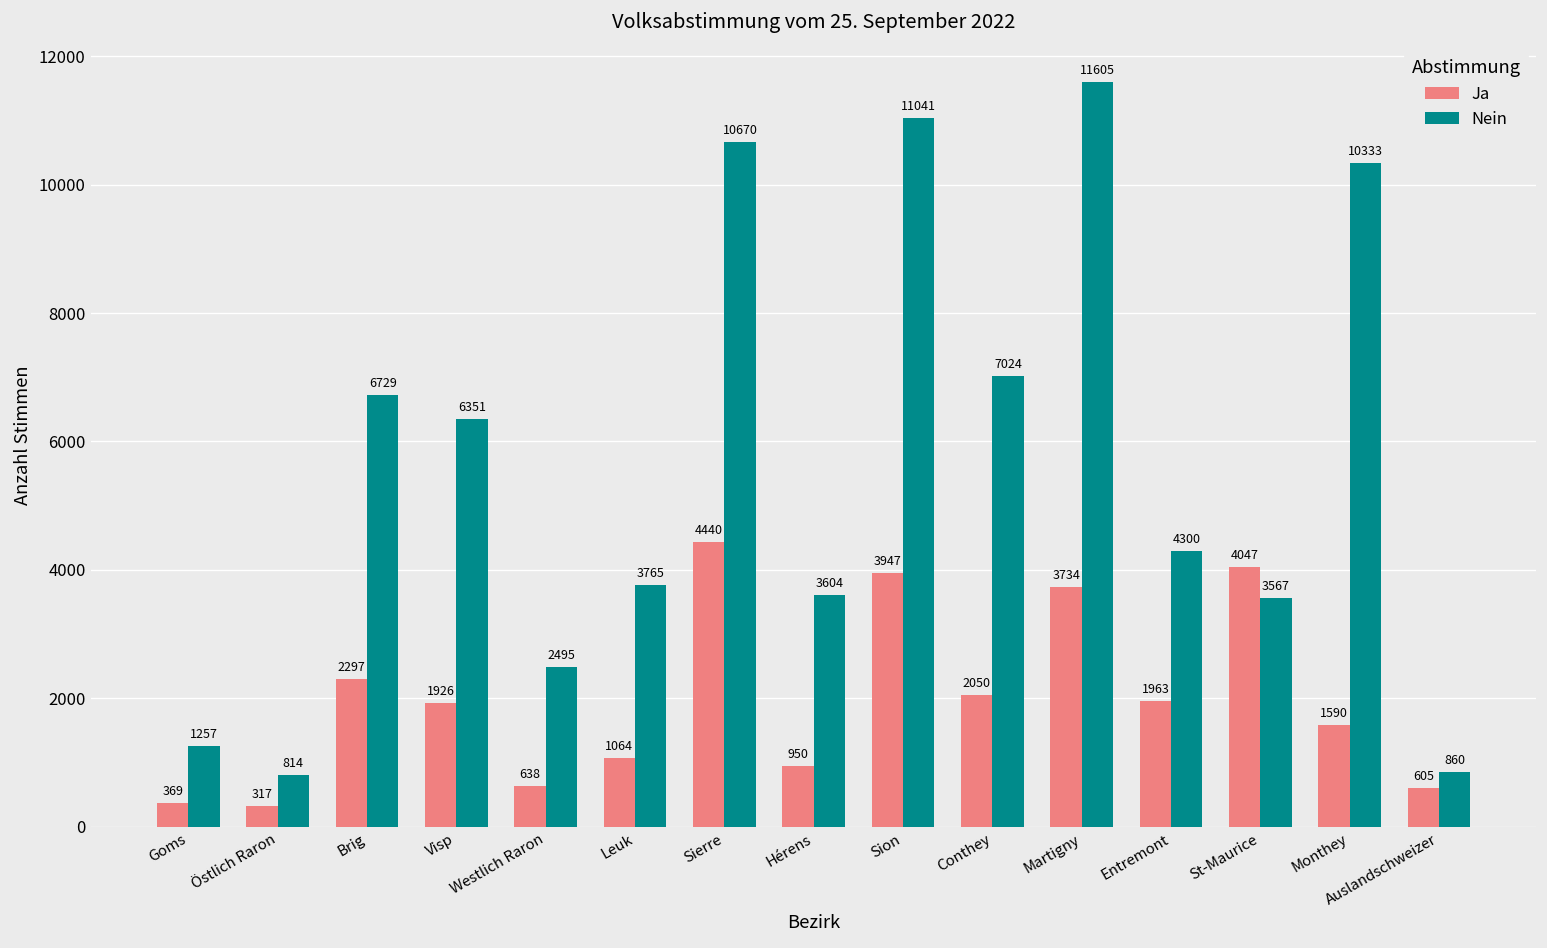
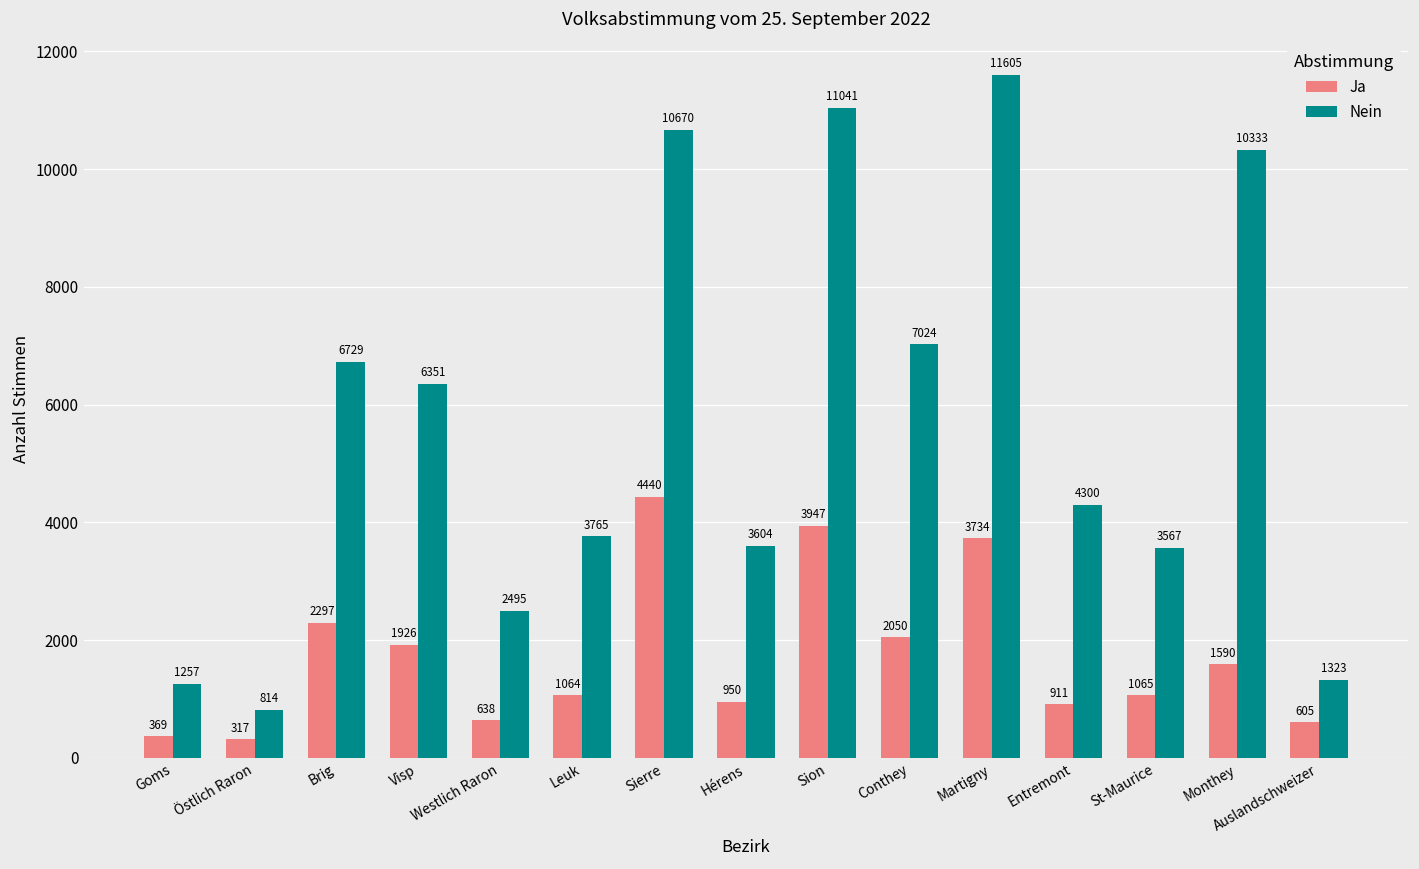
  {
    "Ja": {
      "Goms": 369,
      "Östlich Raron": 317,
      "Brig": 2297,
      "Visp": 1926,
      "Westlich Raron": 638,
      "Leuk": 1064,
      "Sierre": 4440,
      "Hérens": 950,
      "Sion": 3947,
      "Conthey": 2050,
      "Martigny": 3734,
-     "Entremont": 1963,
-     "St-Maurice": 4047,
+     "Entremont": 911,
+     "St-Maurice": 1065,
      "Monthey": 1590,
      "Auslandschweizer": 605
    },
    "Nein": {
      "Goms": 1257,
      "Östlich Raron": 814,
      "Brig": 6729,
      "Visp": 6351,
      "Westlich Raron": 2495,
      "Leuk": 3765,
      "Sierre": 10670,
      "Hérens": 3604,
      "Sion": 11041,
      "Conthey": 7024,
      "Martigny": 11605,
      "Entremont": 4300,
      "St-Maurice": 3567,
      "Monthey": 10333,
-     "Auslandschweizer": 860
+     "Auslandschweizer": 1323
    }
  }
